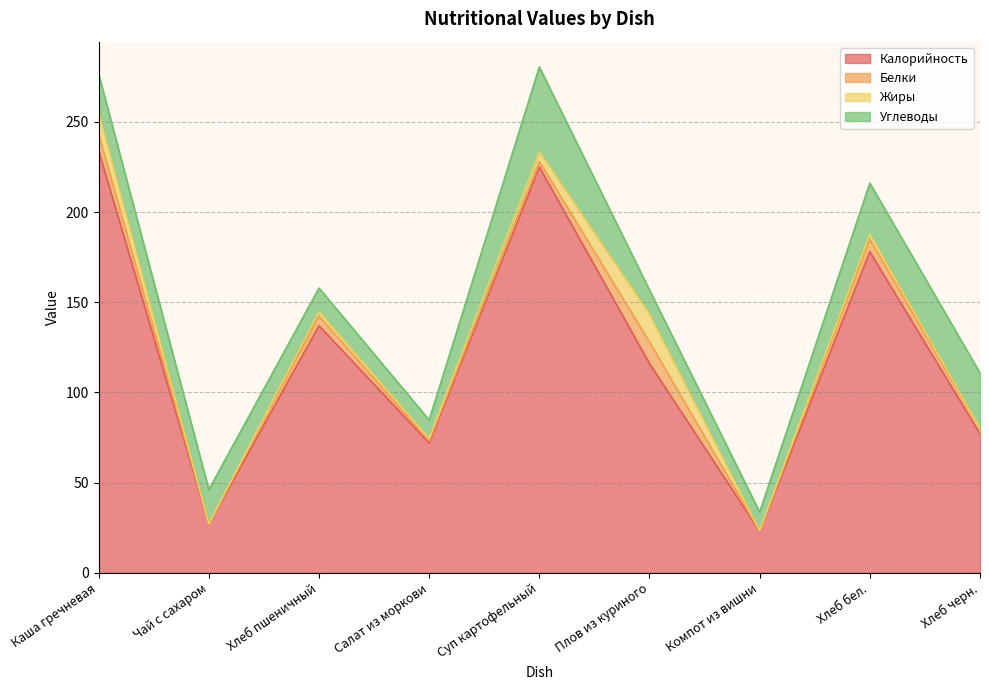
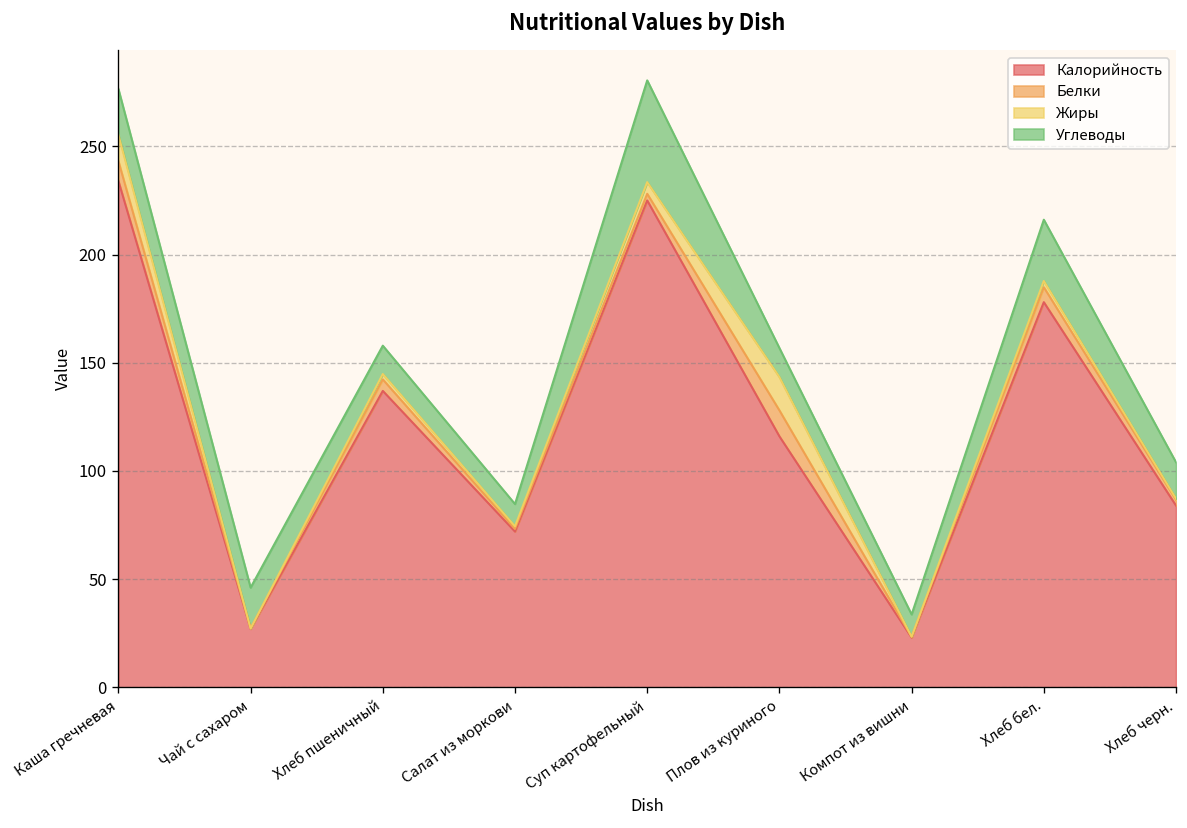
  {
    "Калорийность": {
      "Каша гречневая": 234,
      "Хлеб пшеничный": 137,
      "Суп картофельный": 225,
      "Плов из куриного": 116,
      "Хлеб бел.": 178,
-     "Хлеб черн.": 77
+     "Хлеб черн.": 84
    },
    "Углеводы": {
      "Каша гречневая": 21,
      "Чай с сахаром": 19,
      "Хлеб пшеничный": 13,
      "Салат из моркови": 10,
      "Суп картофельный": 47,
      "Плов из куриного": 13,
      "Компот из вишни": 10,
      "Хлеб бел.": 28,
-     "Хлеб черн.": 31
+     "Хлеб черн.": 17
    }
  }
